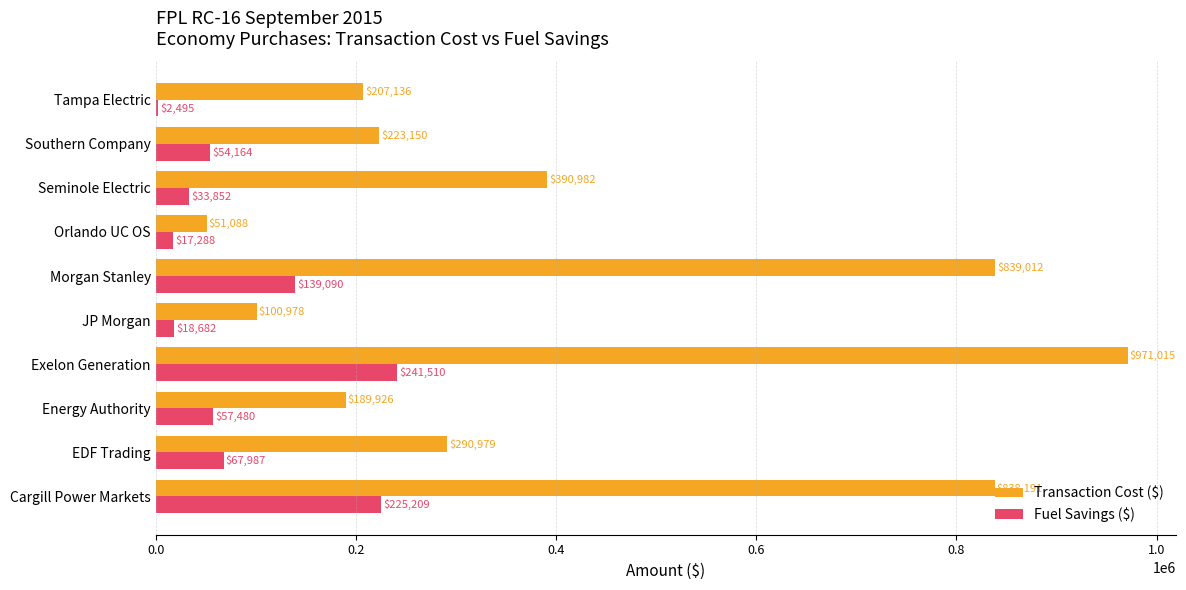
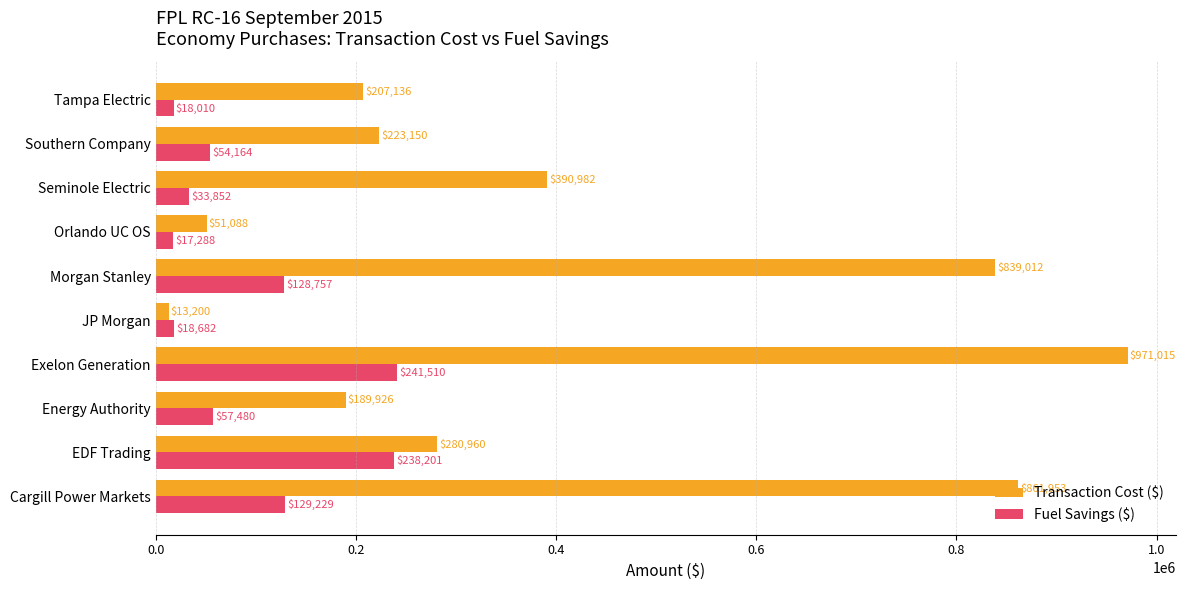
  {
    "Transaction Cost ($)": {
      "Tampa Electric": "$207,136",
      "Southern Company": "$223,150",
      "Seminole Electric": "$390,982",
      "Orlando UC OS": "$51,088",
      "Morgan Stanley": "$839,012",
-     "JP Morgan": "$100,978",
+     "JP Morgan": "$13,200",
      "Exelon Generation": "$971,015",
      "Energy Authority": "$189,926",
-     "EDF Trading": "$290,979",
-     "Cargill Power Markets": "$838,191"
+     "EDF Trading": "$280,960",
+     "Cargill Power Markets": "$861,953"
    },
    "Fuel Savings ($)": {
-     "Tampa Electric": "$2,495",
+     "Tampa Electric": "$18,010",
      "Southern Company": "$54,164",
      "Seminole Electric": "$33,852",
      "Orlando UC OS": "$17,288",
-     "Morgan Stanley": "$139,090",
+     "Morgan Stanley": "$128,757",
      "JP Morgan": "$18,682",
      "Exelon Generation": "$241,510",
      "Energy Authority": "$57,480",
-     "EDF Trading": "$67,987",
-     "Cargill Power Markets": "$225,209"
+     "EDF Trading": "$238,201",
+     "Cargill Power Markets": "$129,229"
    }
  }
